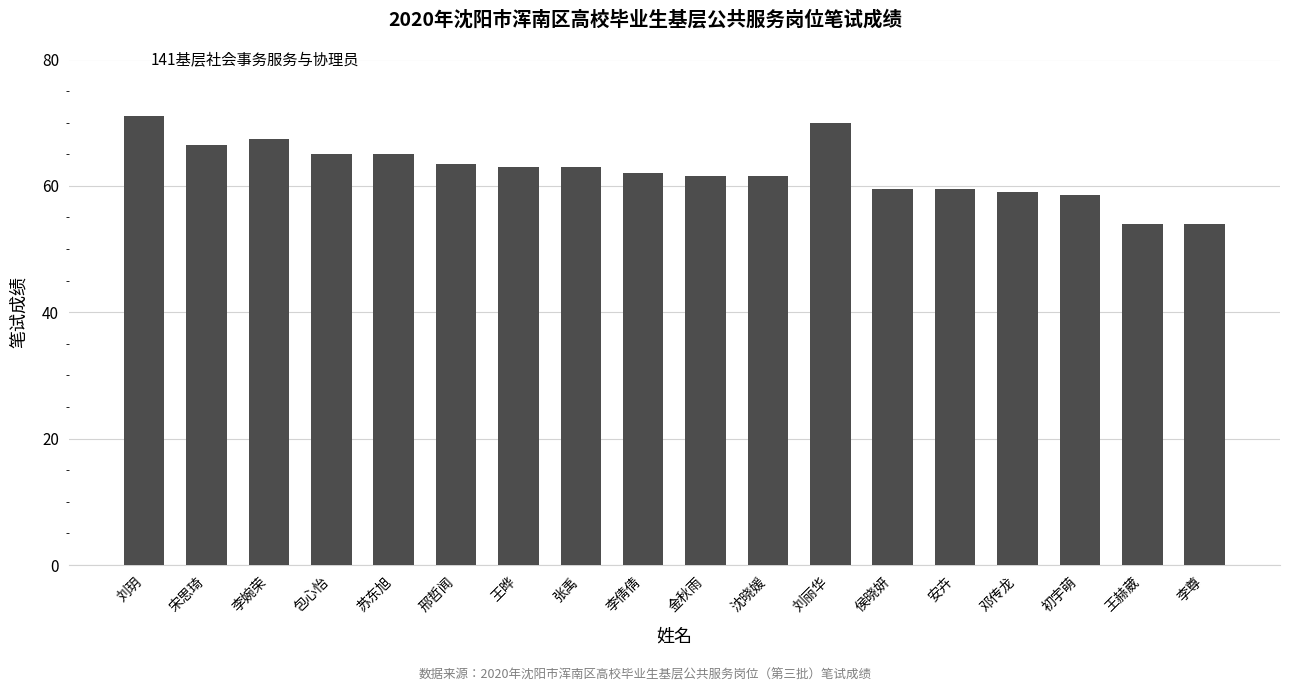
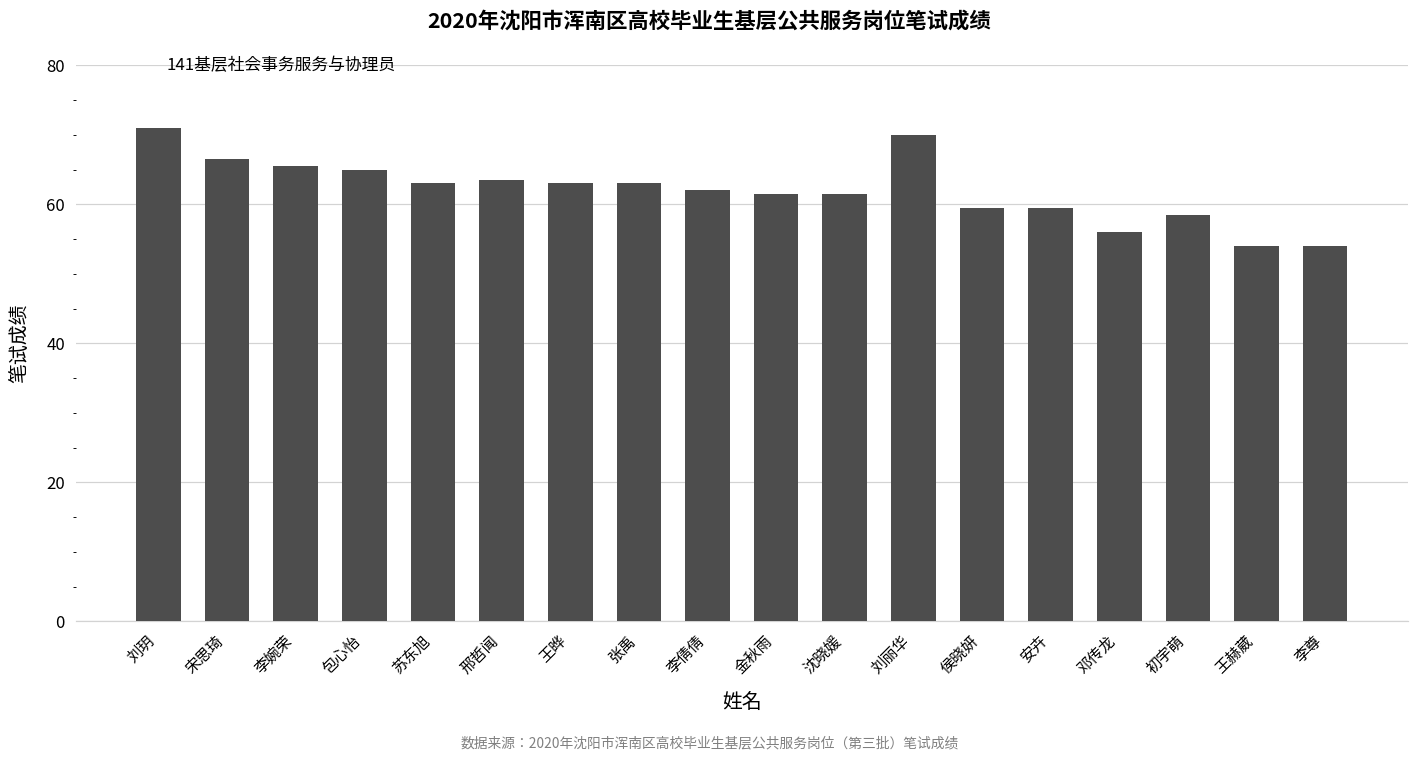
  {
    "刘玥": 71,
    "宋思琦": 67,
-   "李婉荣": 67,
+   "李婉荣": 66,
    "包心怡": 65,
-   "苏东旭": 65,
+   "苏东旭": 63,
    "邢哲闻": 64,
    "王晔": 63,
    "张禹": 63,
    "李倩倩": 62,
    "金秋雨": 62,
    "沈晓媛": 62,
    "刘丽华": 70,
    "侯晓妍": 60,
    "安卉": 60,
-   "邓传龙": 59,
+   "邓传龙": 56,
    "初宇萌": 59,
    "王赫葳": 54,
    "李尊": 54
  }
